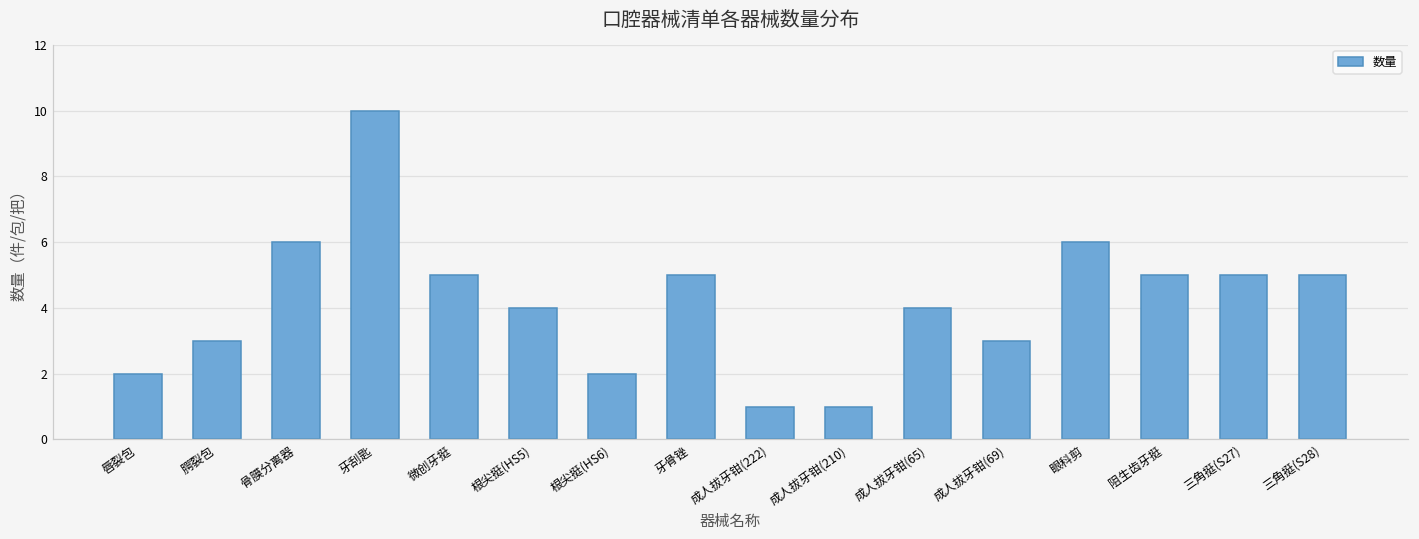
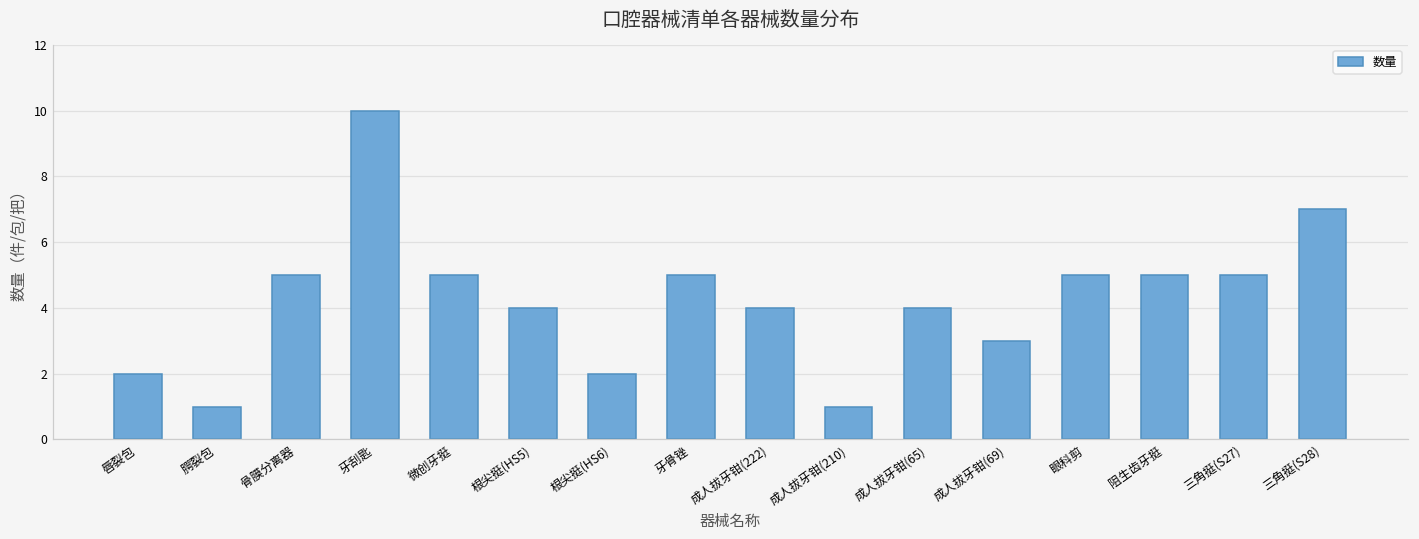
  {
    "唇裂包": 2,
-   "腭裂包": 3,
-   "骨膜分离器": 6,
+   "腭裂包": 1,
+   "骨膜分离器": 5,
    "牙刮匙": 10,
    "微创牙挺": 5,
    "根尖挺(HS5)": 4,
    "根尖挺(HS6)": 2,
    "牙骨锉": 5,
-   "成人拔牙钳(222)": 1,
+   "成人拔牙钳(222)": 4,
    "成人拔牙钳(210)": 1,
    "成人拔牙钳(65)": 4,
    "成人拔牙钳(69)": 3,
-   "眼科剪": 6,
+   "眼科剪": 5,
    "阻生齿牙挺": 5,
    "三角挺(S27)": 5,
-   "三角挺(S28)": 5
+   "三角挺(S28)": 7
  }
